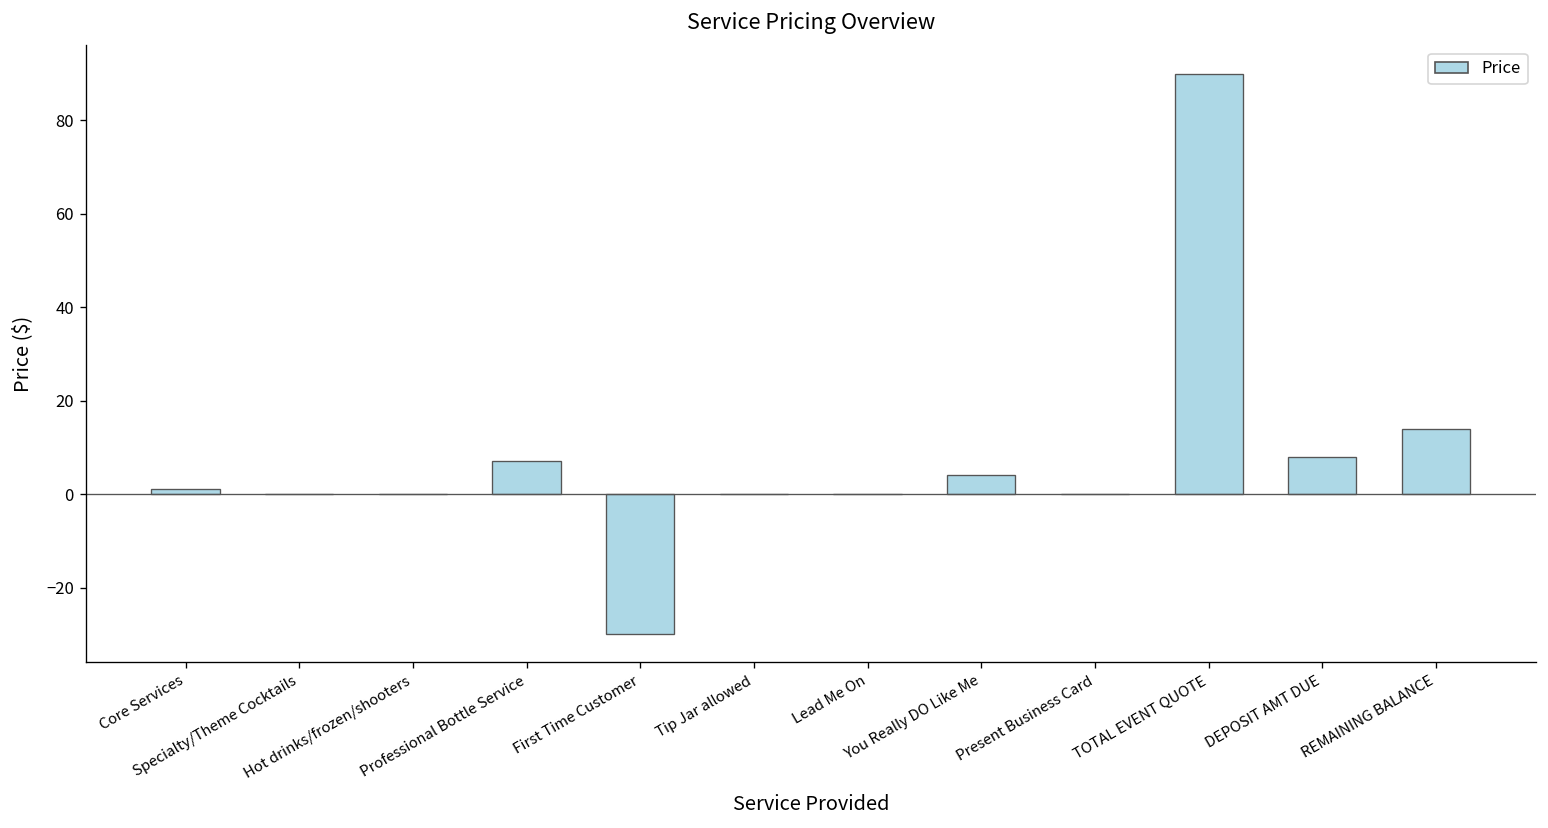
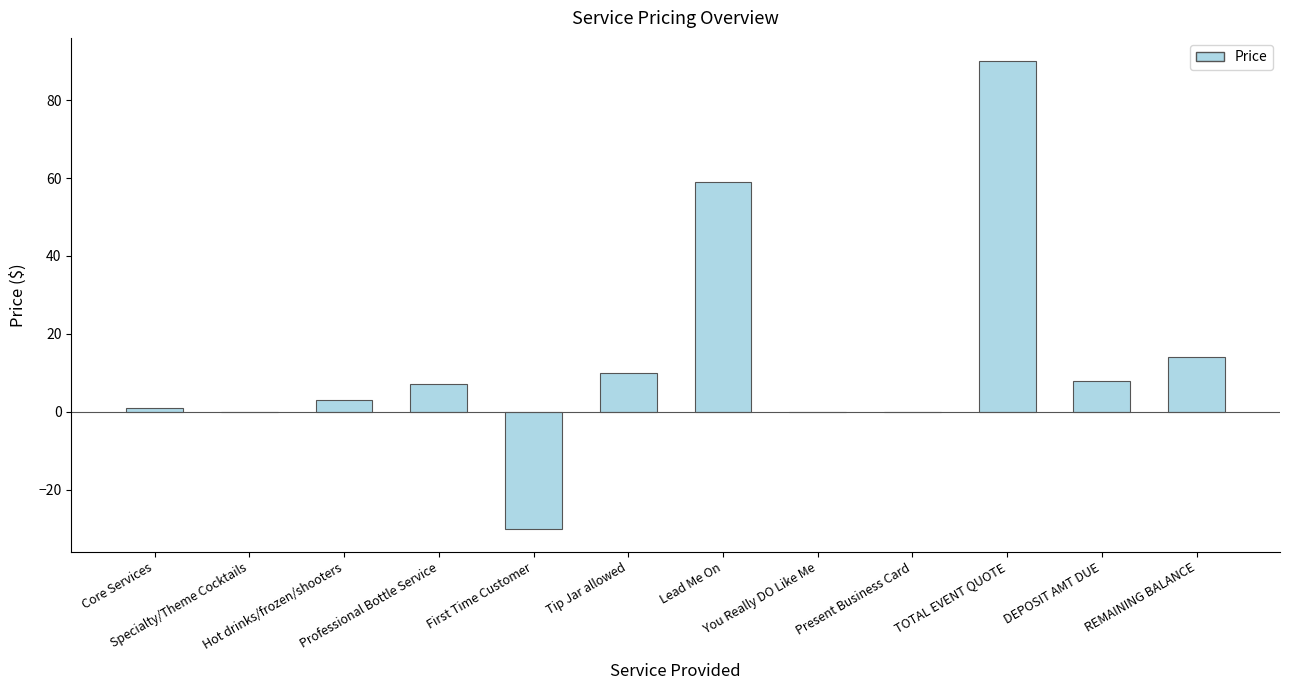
  {
    "Core Services": 1,
    "Specialty/Theme Cocktails": 0,
-   "Hot drinks/frozen/shooters": 0,
+   "Hot drinks/frozen/shooters": 3,
    "Professional Bottle Service": 7,
    "First Time Customer": -30,
-   "Tip Jar allowed": 0,
-   "Lead Me On": 0,
-   "You Really DO Like Me": 4,
+   "Tip Jar allowed": 10,
+   "Lead Me On": 59,
+   "You Really DO Like Me": 0,
    "Present Business Card": 0,
    "TOTAL EVENT QUOTE": 90,
    "DEPOSIT AMT DUE": 8,
    "REMAINING BALANCE": 14
  }
